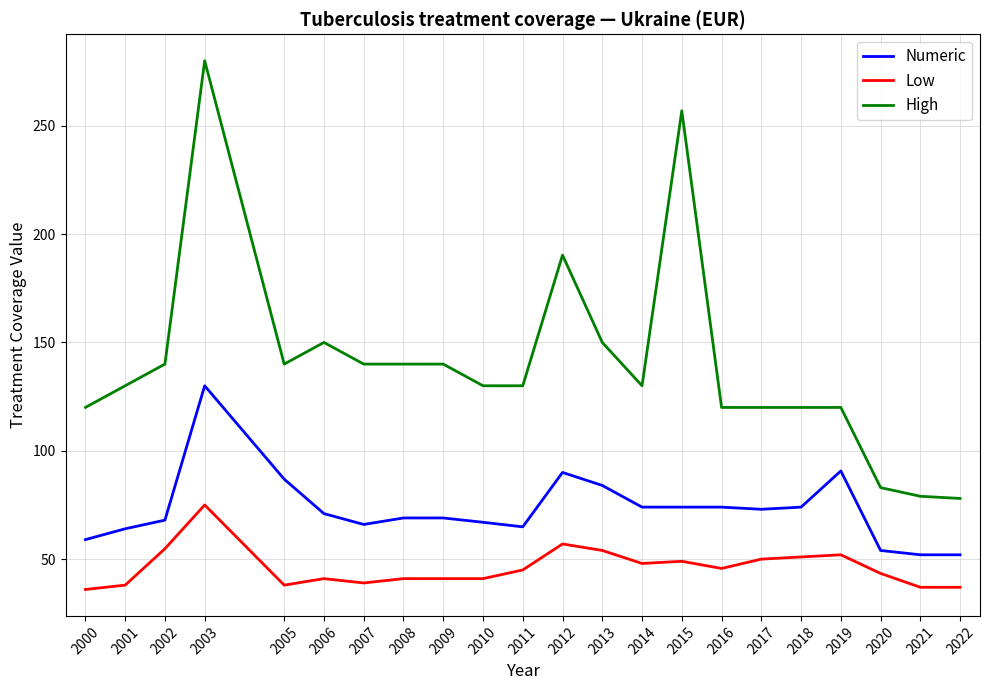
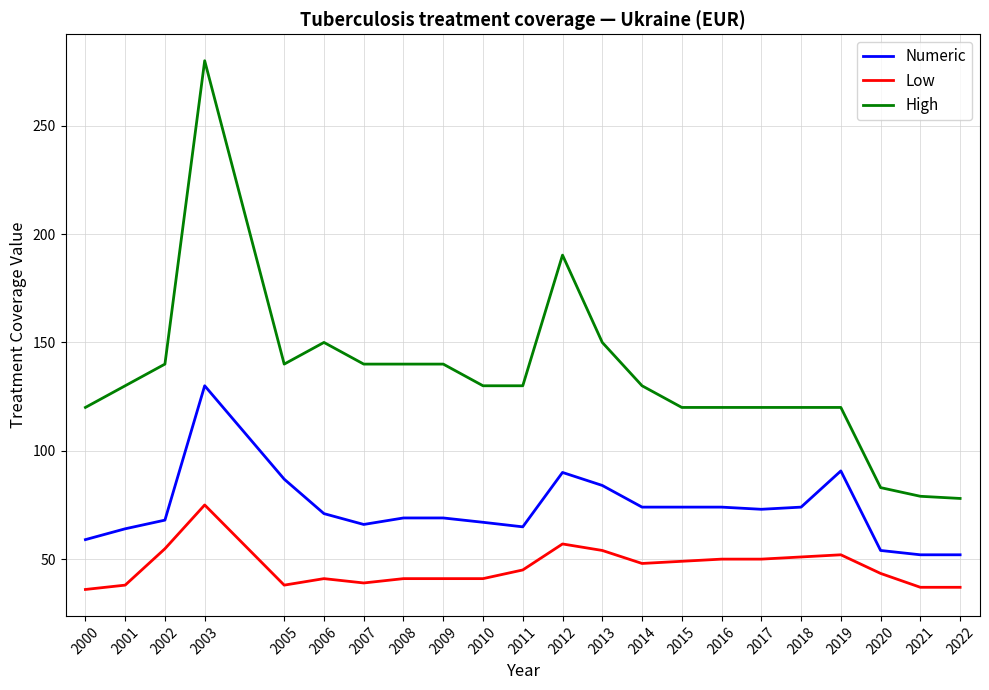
  {
    "Numeric": {
      "2000": 59,
      "2001": 64,
      "2002": 68,
      "2003": 130,
      "2005": 87,
      "2006": 71,
      "2007": 66,
      "2008": 69,
      "2009": 69,
      "2010": 67,
      "2011": 65,
      "2012": 90,
      "2013": 84,
      "2014": 74,
      "2015": 74,
      "2016": 74,
      "2017": 73,
      "2018": 74,
      "2019": 91,
      "2020": 54,
      "2021": 52,
      "2022": 52
    },
    "Low": {
      "2000": 36,
      "2001": 38,
      "2002": 55,
      "2003": 75,
      "2005": 38,
      "2006": 41,
      "2007": 39,
      "2008": 41,
      "2009": 41,
      "2010": 41,
      "2011": 45,
      "2012": 57,
      "2013": 54,
      "2014": 48,
      "2015": 49,
-     "2016": 46,
+     "2016": 50,
      "2017": 50,
      "2018": 51,
      "2019": 52,
      "2020": 43,
      "2021": 37,
      "2022": 37
    },
    "High": {
      "2000": 120,
      "2001": 130,
      "2002": 140,
      "2003": 280,
      "2005": 140,
      "2006": 150,
      "2007": 140,
      "2008": 140,
      "2009": 140,
      "2010": 130,
      "2011": 130,
      "2012": 190,
      "2013": 150,
      "2014": 130,
-     "2015": 257,
+     "2015": 120,
      "2016": 120,
      "2017": 120,
      "2018": 120,
      "2019": 120,
      "2020": 83,
      "2021": 79,
      "2022": 78
    }
  }
